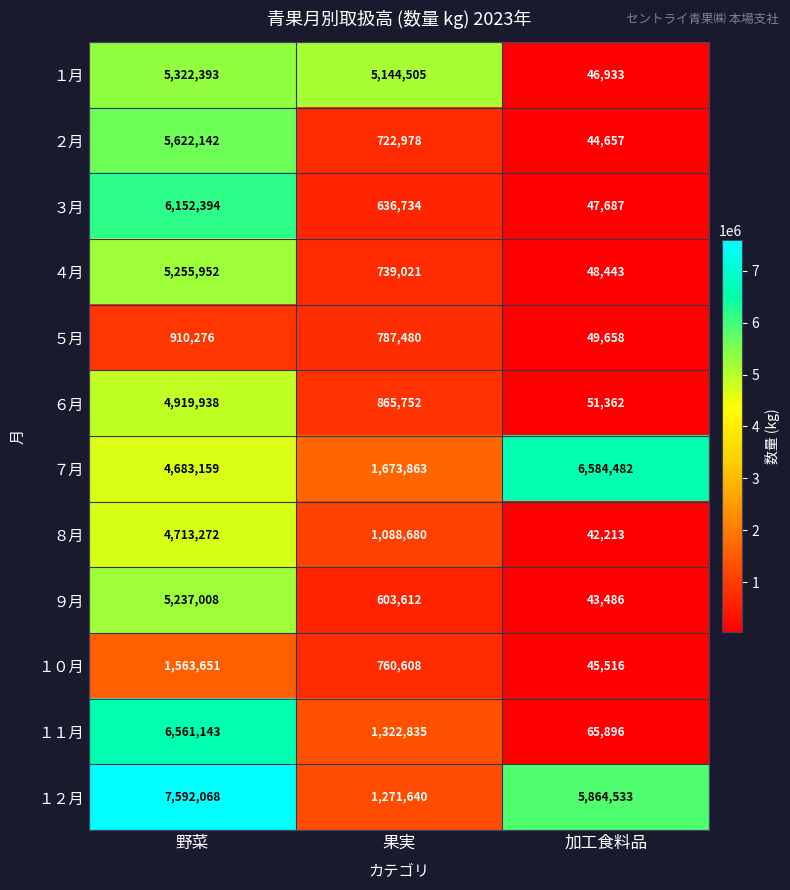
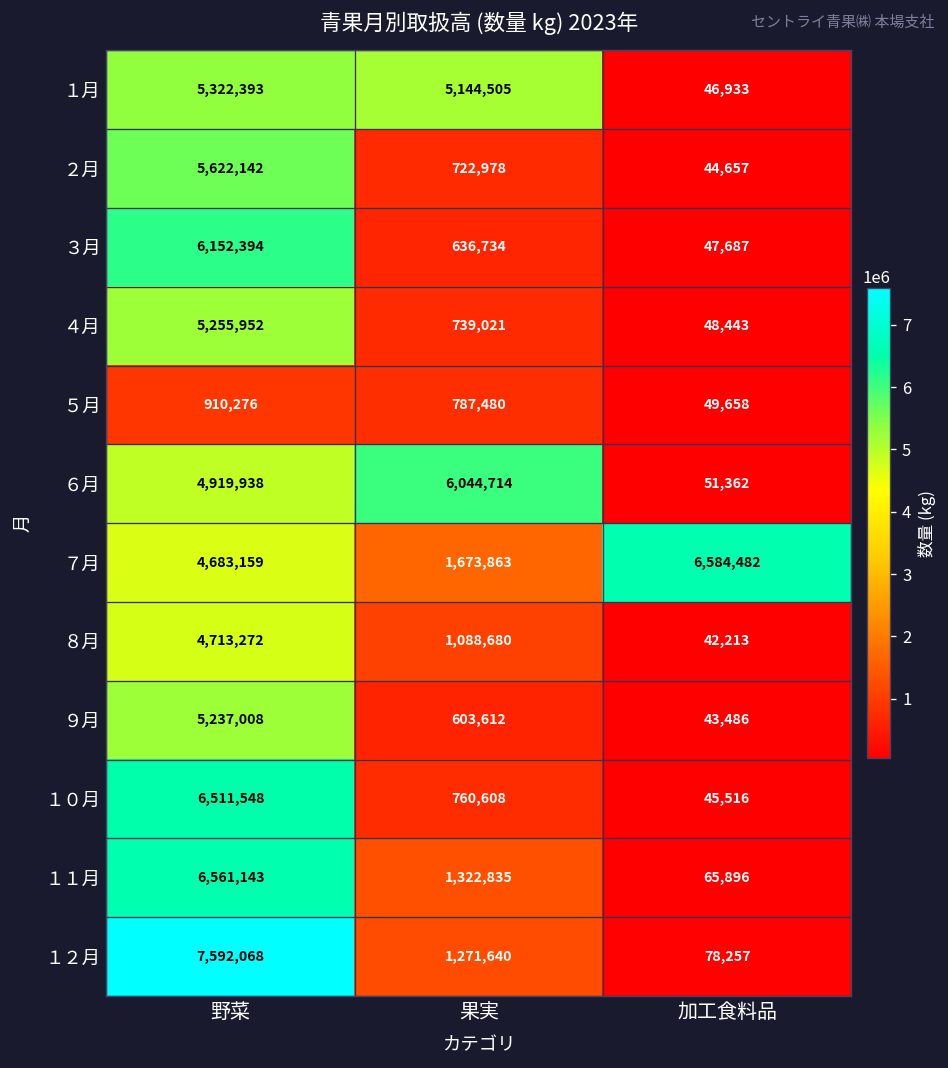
  {
    "１月": {
      "野菜": "5,322,393",
      "果実": "5,144,505",
      "加工食料品": "46,933"
    },
    "２月": {
      "野菜": "5,622,142",
      "果実": "722,978",
      "加工食料品": "44,657"
    },
    "３月": {
      "野菜": "6,152,394",
      "果実": "636,734",
      "加工食料品": "47,687"
    },
    "４月": {
      "野菜": "5,255,952",
      "果実": "739,021",
      "加工食料品": "48,443"
    },
    "５月": {
      "野菜": "910,276",
      "果実": "787,480",
      "加工食料品": "49,658"
    },
    "６月": {
      "野菜": "4,919,938",
-     "果実": "865,752",
+     "果実": "6,044,714",
      "加工食料品": "51,362"
    },
    "７月": {
      "野菜": "4,683,159",
      "果実": "1,673,863",
      "加工食料品": "6,584,482"
    },
    "８月": {
      "野菜": "4,713,272",
      "果実": "1,088,680",
      "加工食料品": "42,213"
    },
    "９月": {
      "野菜": "5,237,008",
      "果実": "603,612",
      "加工食料品": "43,486"
    },
    "１０月": {
-     "野菜": "1,563,651",
+     "野菜": "6,511,548",
      "果実": "760,608",
      "加工食料品": "45,516"
    },
    "１１月": {
      "野菜": "6,561,143",
      "果実": "1,322,835",
      "加工食料品": "65,896"
    },
    "１２月": {
      "野菜": "7,592,068",
      "果実": "1,271,640",
-     "加工食料品": "5,864,533"
+     "加工食料品": "78,257"
    }
  }
